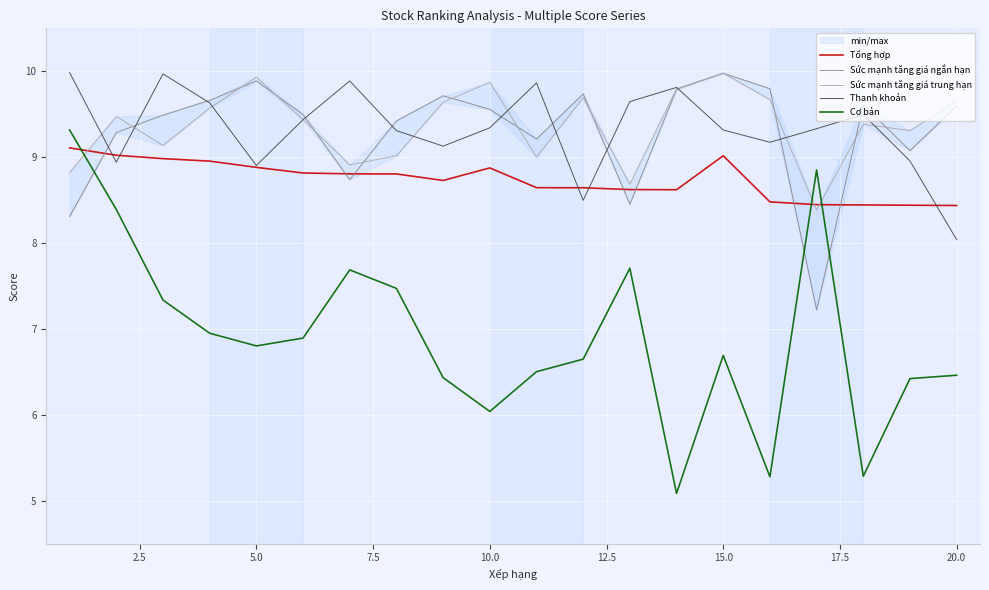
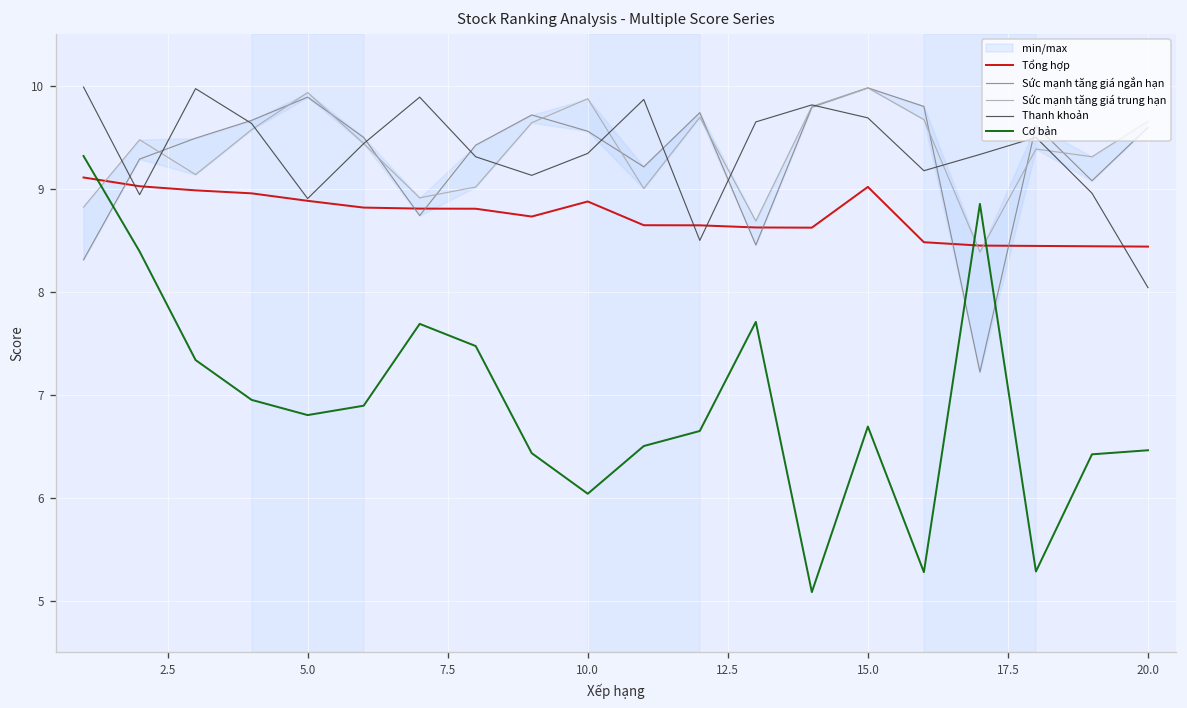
  {
    "Tổng hợp": {
      "10.0": 8.9,
      "15.0": 9.0,
      "20.0": 8.4
    },
    "Thanh khoản": {
      "10.0": 9.3,
-     "15.0": 9.3,
+     "15.0": 9.7,
      "20.0": 8.0
    },
    "Cơ bản": {
      "5.0": 6.8,
      "10.0": 6.0,
      "15.0": 6.7,
      "20.0": 6.5
    }
  }
